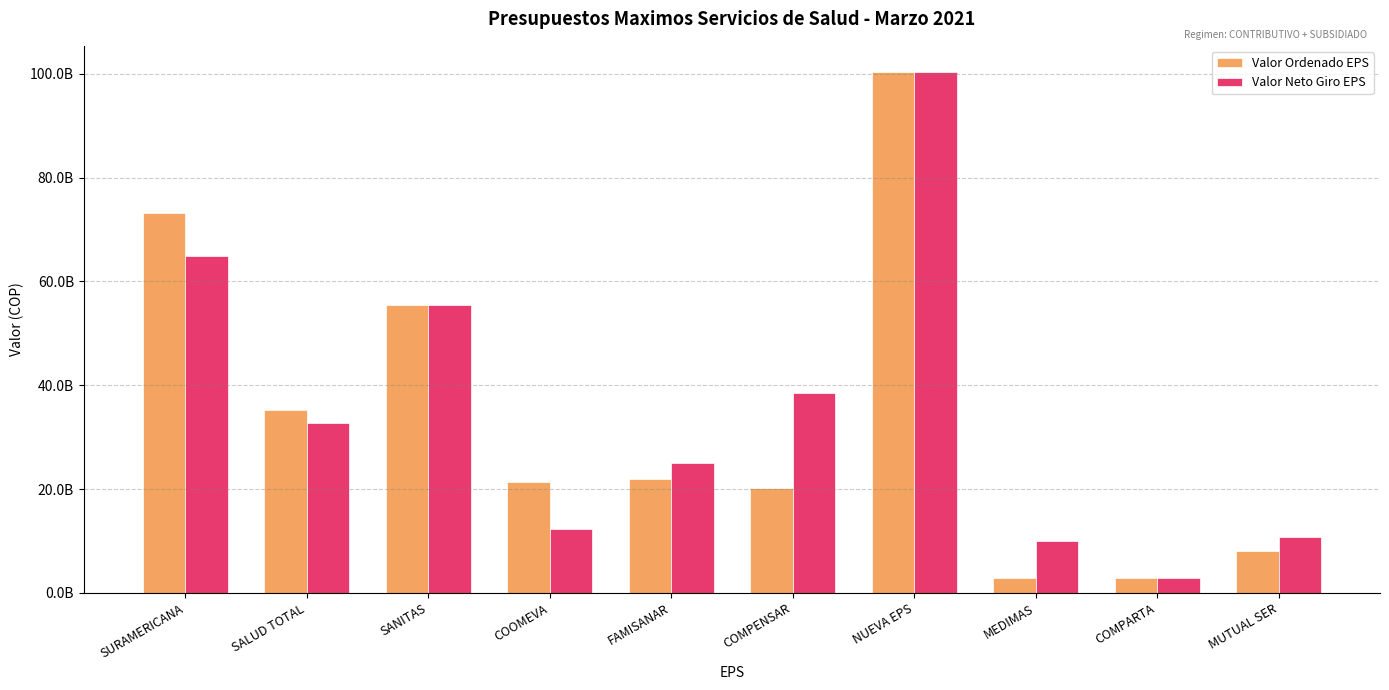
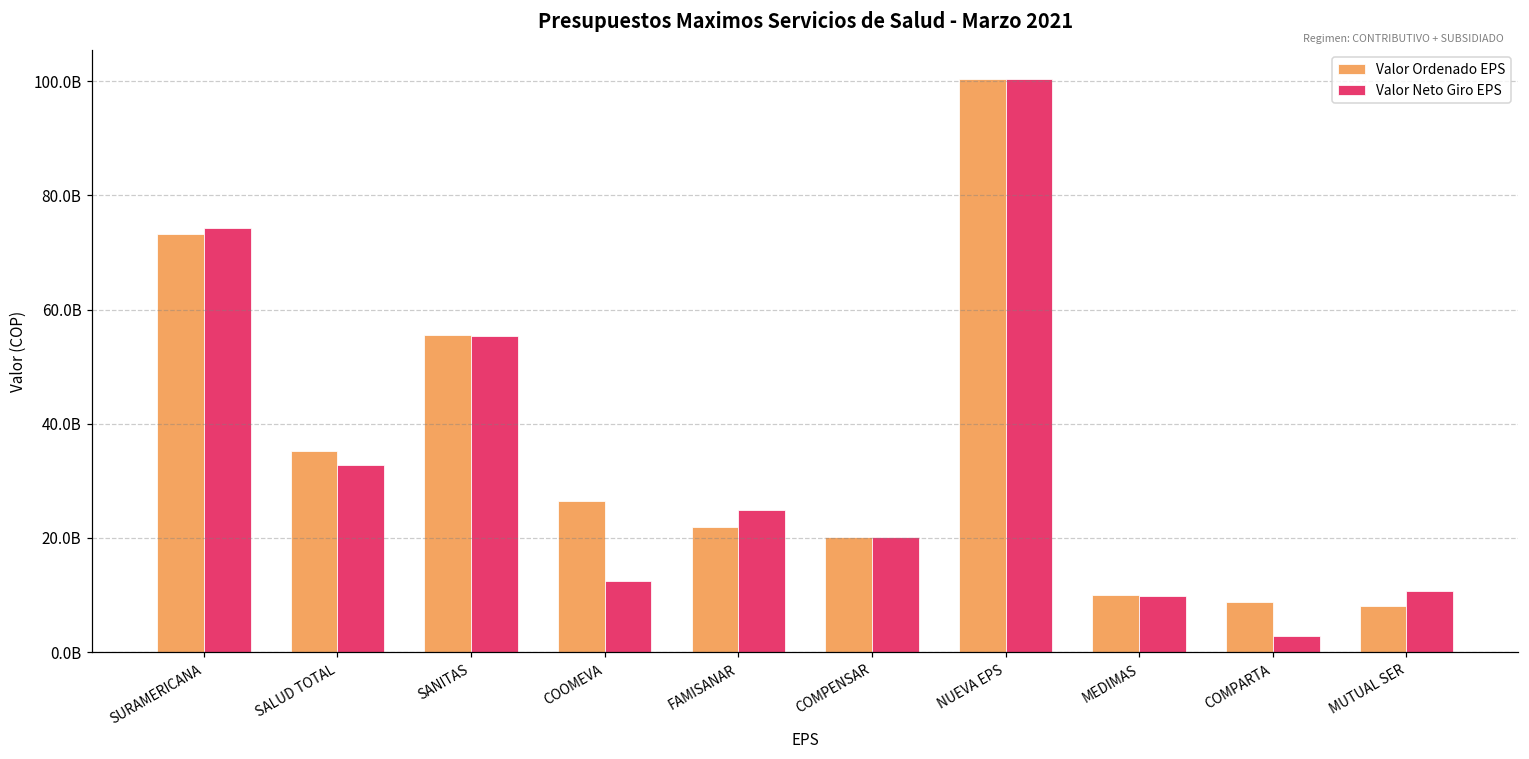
  {
    "Valor Ordenado EPS": {
      "SURAMERICANA": 73000000000,
      "SALUD TOTAL": 35000000000,
      "SANITAS": 56000000000,
-     "COOMEVA": 21000000000,
+     "COOMEVA": 26000000000,
      "FAMISANAR": 22000000000,
      "COMPENSAR": 20000000000,
      "NUEVA EPS": 100000000000,
-     "MEDIMAS": 3000000000,
-     "COMPARTA": 3000000000,
+     "MEDIMAS": 10000000000,
+     "COMPARTA": 9000000000,
      "MUTUAL SER": 8000000000
    },
    "Valor Neto Giro EPS": {
-     "SURAMERICANA": 65000000000,
+     "SURAMERICANA": 74000000000,
      "SALUD TOTAL": 33000000000,
      "SANITAS": 55000000000,
      "COOMEVA": 12000000000,
      "FAMISANAR": 25000000000,
-     "COMPENSAR": 39000000000,
+     "COMPENSAR": 20000000000,
      "NUEVA EPS": 100000000000,
      "MEDIMAS": 10000000000,
      "COMPARTA": 3000000000,
      "MUTUAL SER": 11000000000
    }
  }
